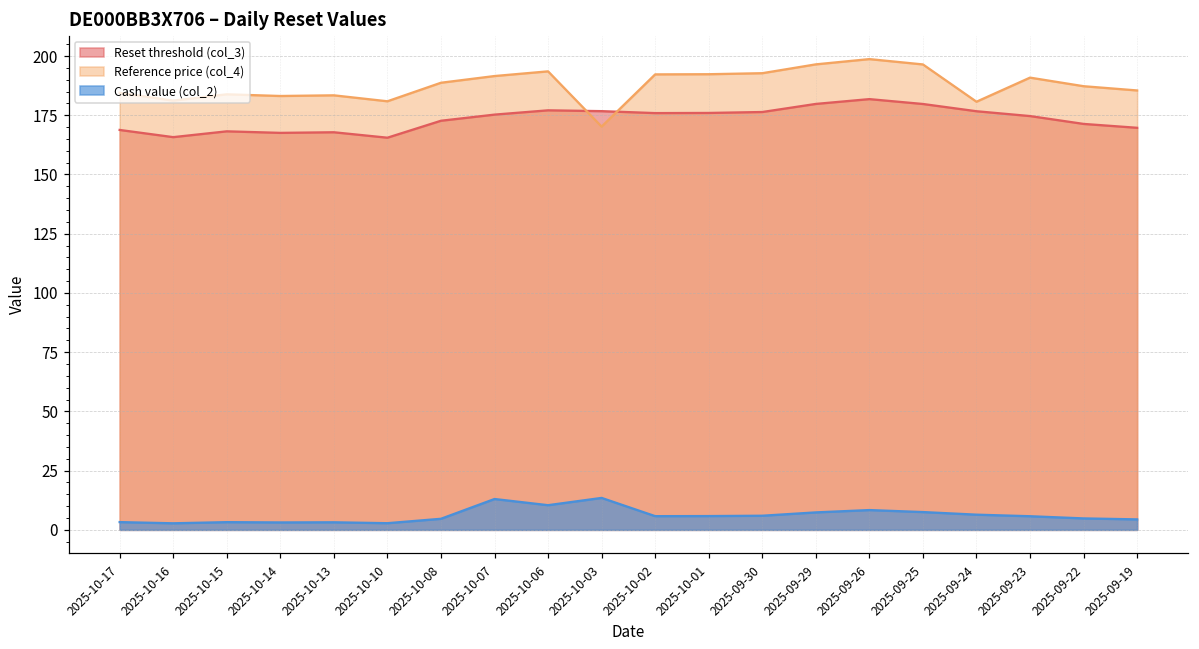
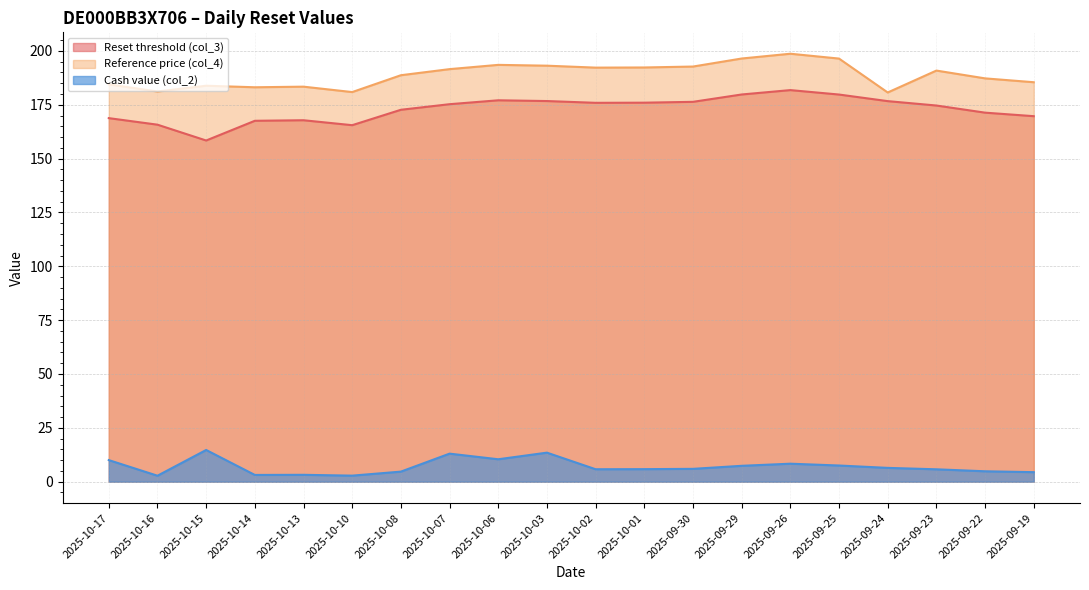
  {
    "Reset threshold (col_3)": {
      "2025-10-17": 169,
      "2025-10-16": 166,
-     "2025-10-15": 168,
+     "2025-10-15": 158,
      "2025-10-14": 168,
      "2025-10-13": 168,
      "2025-10-10": 166,
      "2025-10-08": 173,
      "2025-10-07": 175,
      "2025-10-06": 177,
      "2025-10-03": 177,
      "2025-10-02": 176,
      "2025-10-01": 176,
      "2025-09-30": 176,
      "2025-09-29": 180,
      "2025-09-26": 182,
      "2025-09-25": 180,
      "2025-09-24": 177,
      "2025-09-23": 175,
      "2025-09-22": 171,
      "2025-09-19": 170
    },
    "Reference price (col_4)": {
      "2025-10-16": 181,
      "2025-10-14": 183,
      "2025-10-13": 183,
      "2025-10-10": 181,
      "2025-10-08": 189,
      "2025-10-07": 192,
      "2025-10-06": 194,
-     "2025-10-03": 170,
+     "2025-10-03": 193,
      "2025-10-02": 192,
      "2025-10-01": 192,
      "2025-09-30": 193,
      "2025-09-29": 196,
      "2025-09-26": 199,
      "2025-09-25": 196,
      "2025-09-24": 181,
      "2025-09-23": 191,
      "2025-09-22": 187,
      "2025-09-19": 185
    },
    "Cash value (col_2)": {
-     "2025-10-17": 3,
+     "2025-10-17": 10,
      "2025-10-16": 3,
-     "2025-10-15": 3,
+     "2025-10-15": 15,
      "2025-10-14": 3,
      "2025-10-13": 3,
      "2025-10-10": 3,
      "2025-10-08": 5,
      "2025-10-07": 13,
      "2025-10-06": 10,
      "2025-10-03": 13,
      "2025-10-02": 6,
      "2025-10-01": 6,
      "2025-09-30": 6,
      "2025-09-29": 7,
      "2025-09-26": 8,
      "2025-09-25": 8,
      "2025-09-24": 6,
      "2025-09-23": 6,
      "2025-09-22": 5,
      "2025-09-19": 4
    }
  }
